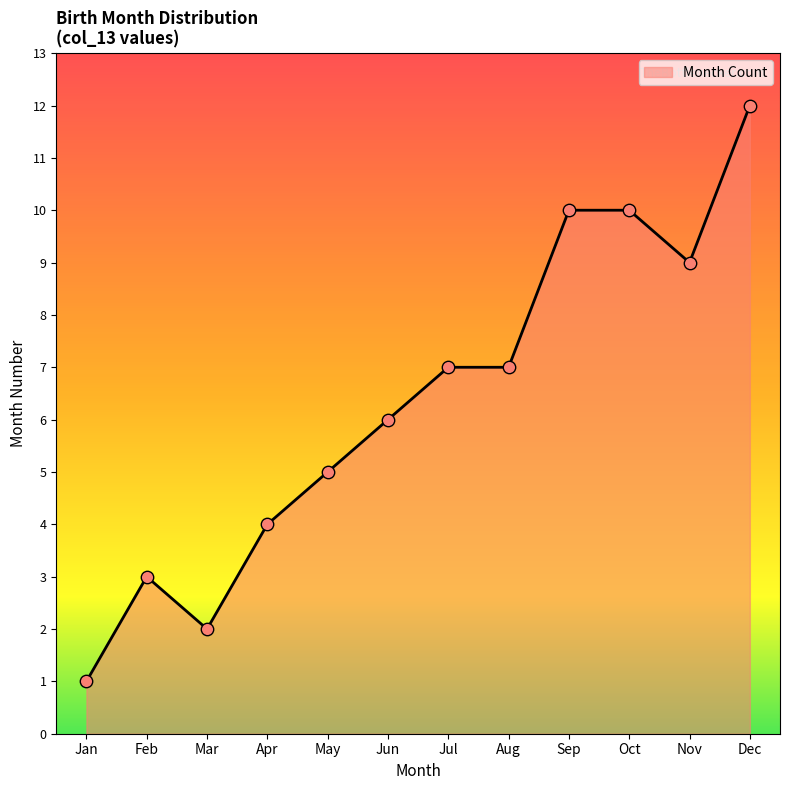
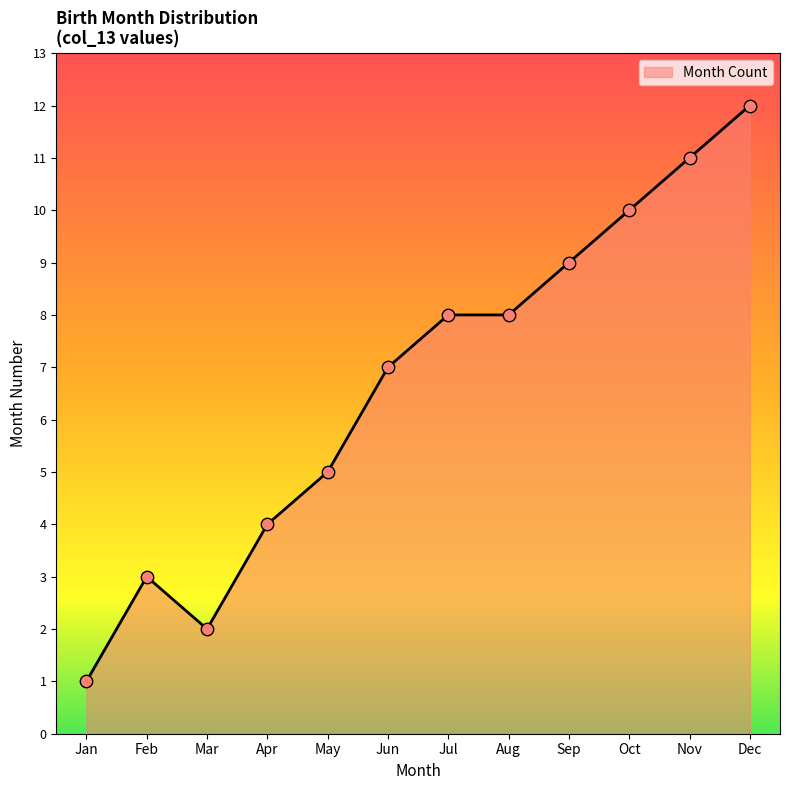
  {
    "Jan": 1,
    "Feb": 3,
    "Mar": 2,
    "Apr": 4,
    "May": 5,
-   "Jun": 6,
-   "Jul": 7,
-   "Aug": 7,
-   "Sep": 10,
+   "Jun": 7,
+   "Jul": 8,
+   "Aug": 8,
+   "Sep": 9,
    "Oct": 10,
-   "Nov": 9,
+   "Nov": 11,
    "Dec": 12
  }
